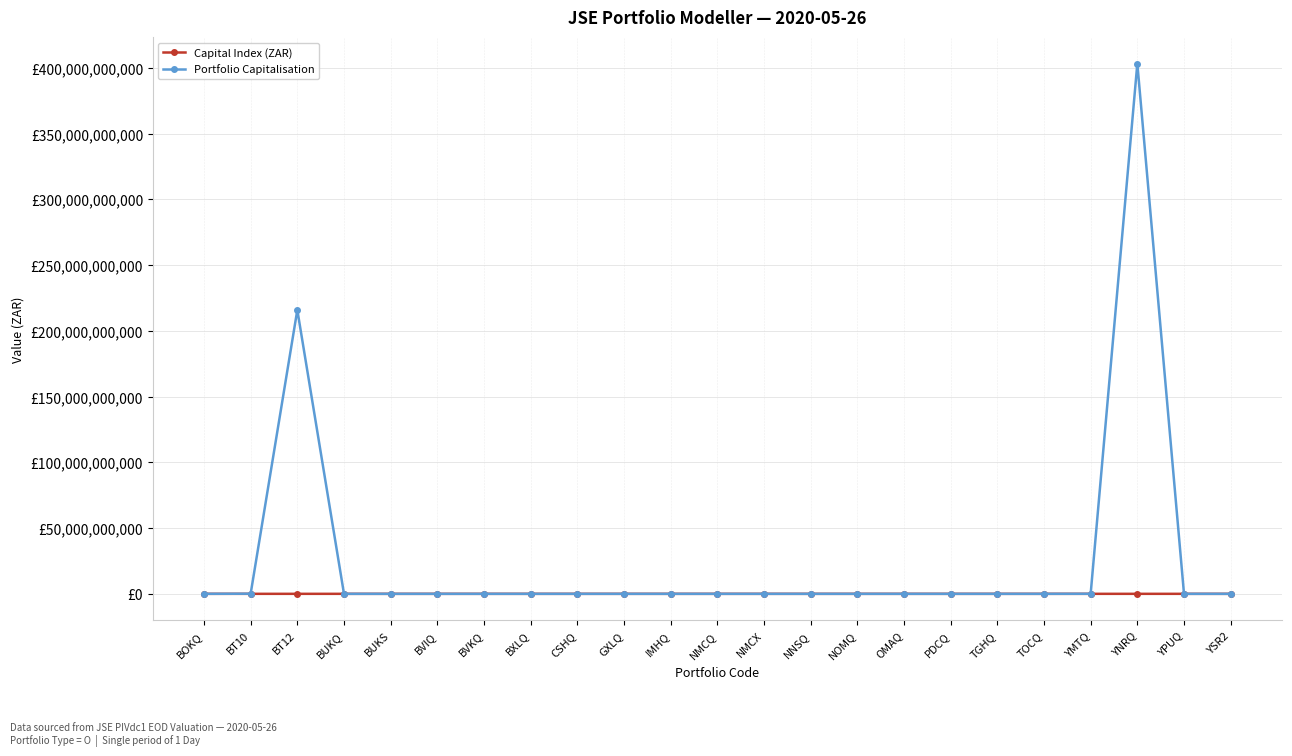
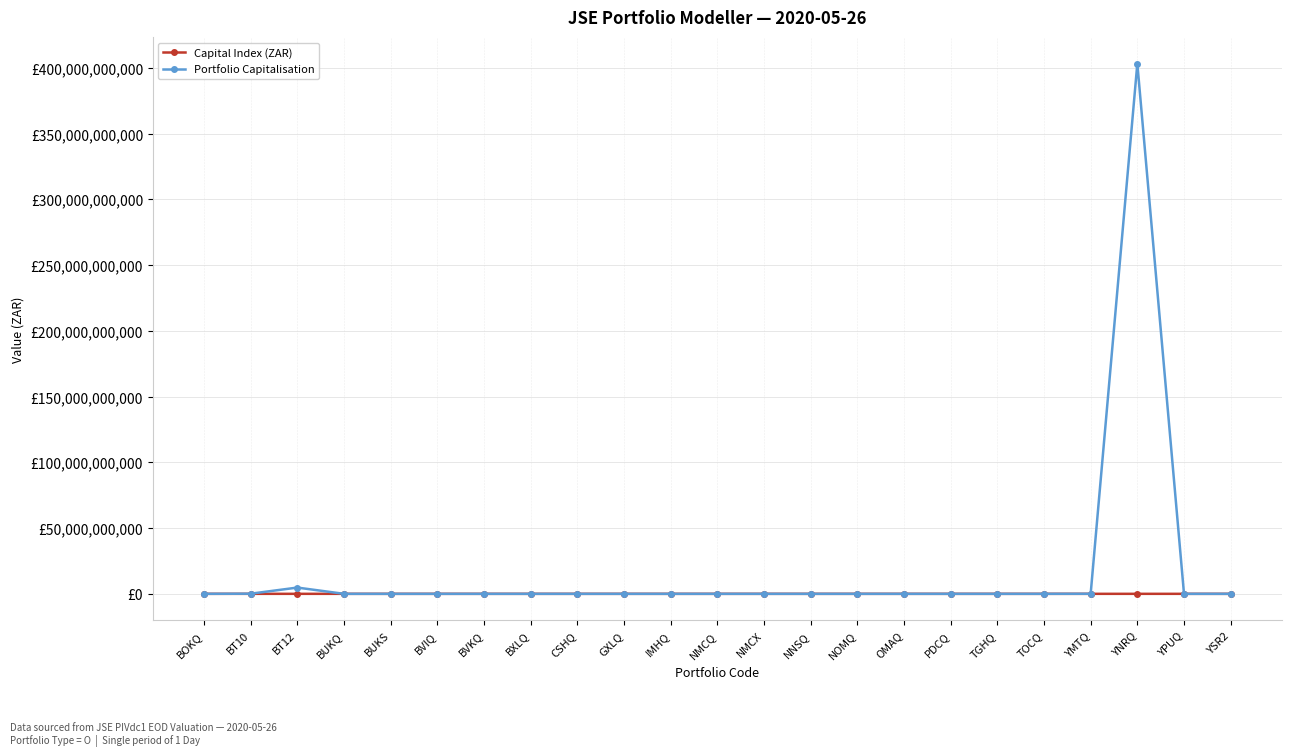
  {
    "Capital Index (ZAR)": {
      "BT12": "£0",
      "YNRQ": "£0"
    },
    "Portfolio Capitalisation": {
-     "BT12": "£216,000,000,000",
+     "BT12": "£5,000,000,000",
      "YNRQ": "£403,000,000,000"
    }
  }
